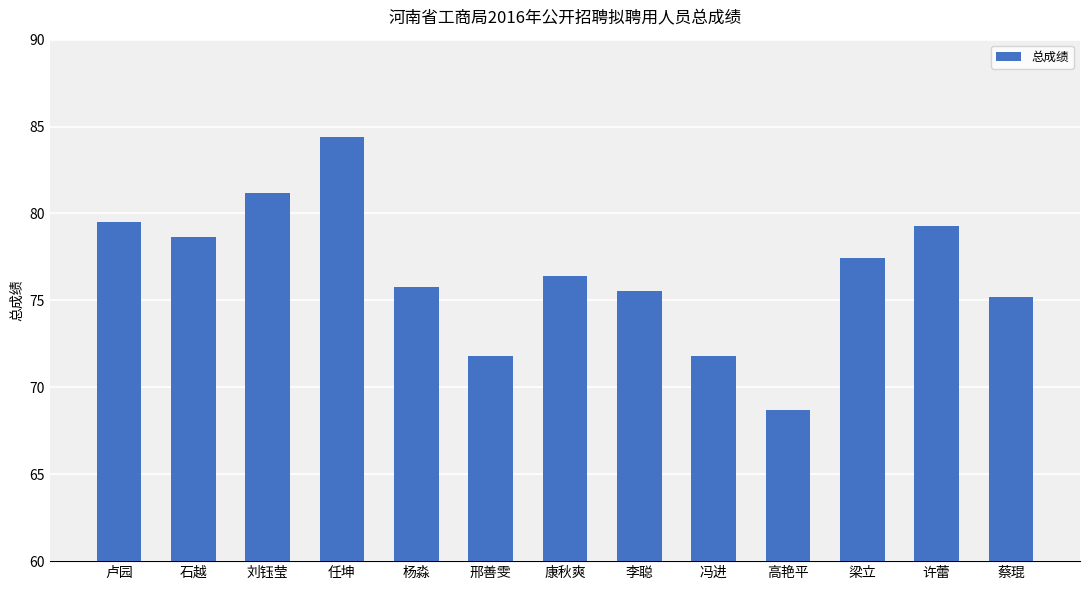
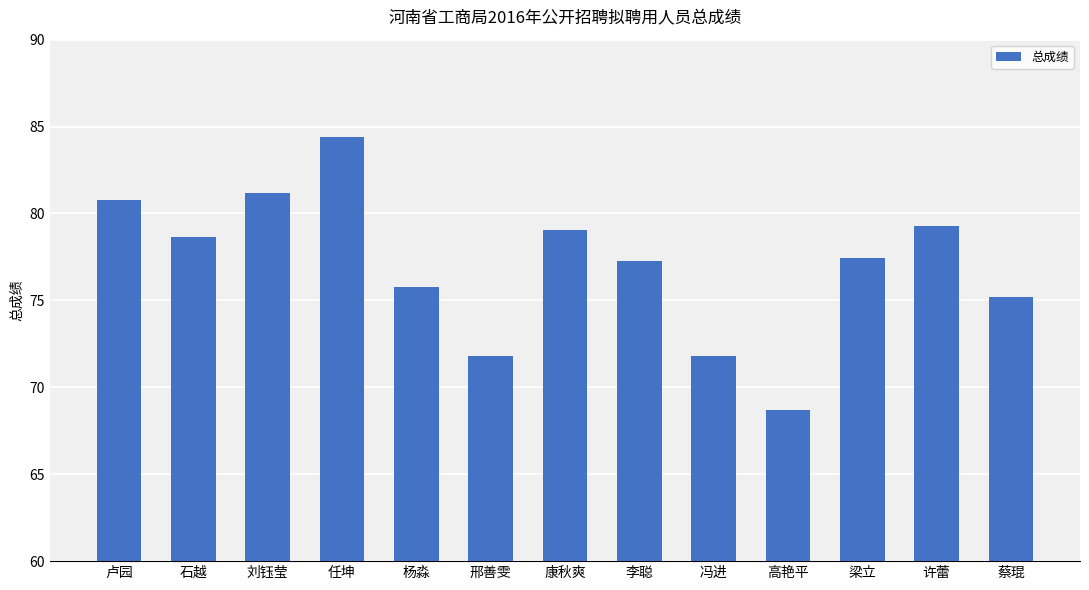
  {
-   "卢园": 79.5,
+   "卢园": 80.8,
    "石越": 78.6,
    "刘钰莹": 81.2,
    "任坤": 84.4,
    "杨淼": 75.8,
    "邢善雯": 71.8,
-   "康秋爽": 76.4,
-   "李聪": 75.6,
+   "康秋爽": 79.0,
+   "李聪": 77.3,
    "冯进": 71.8,
    "高艳平": 68.7,
    "梁立": 77.5,
    "许蕾": 79.3,
    "蔡琨": 75.2
  }
